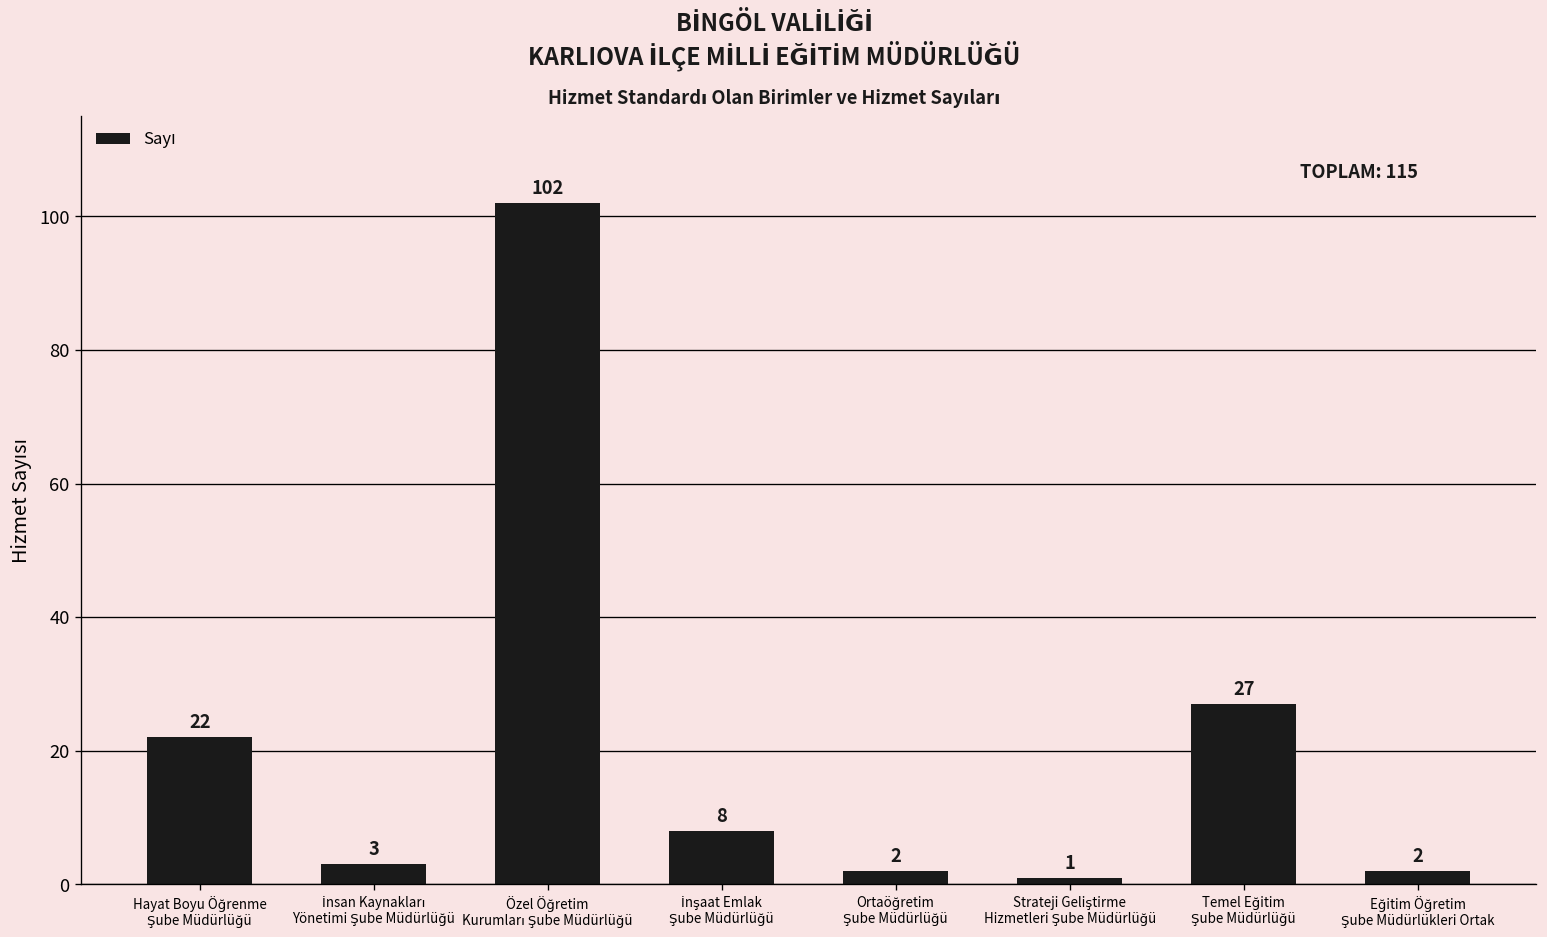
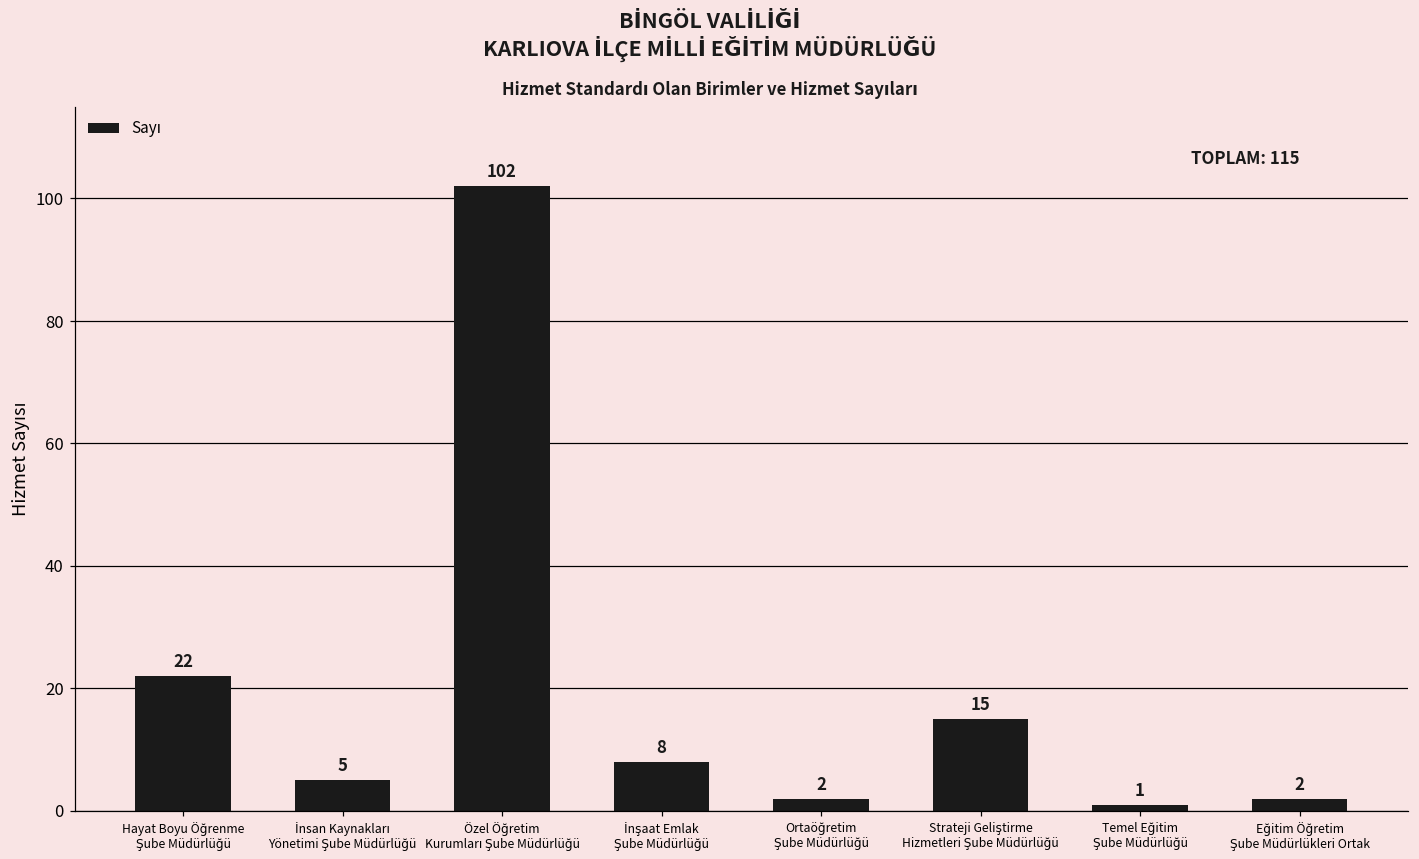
  {
    "Hayat Boyu Öğrenme Şube Müdürlüğü": 22,
-   "İnsan Kaynakları Yönetimi Şube Müdürlüğü": 3,
+   "İnsan Kaynakları Yönetimi Şube Müdürlüğü": 5,
    "Özel Öğretim Kurumları Şube Müdürlüğü": 102,
    "İnşaat Emlak Şube Müdürlüğü": 8,
    "Ortaöğretim Şube Müdürlüğü": 2,
-   "Strateji Geliştirme Hizmetleri Şube Müdürlüğü": 1,
-   "Temel Eğitim Şube Müdürlüğü": 27,
+   "Strateji Geliştirme Hizmetleri Şube Müdürlüğü": 15,
+   "Temel Eğitim Şube Müdürlüğü": 1,
    "Eğitim Öğretim Şube Müdürlükleri Ortak": 2
  }
